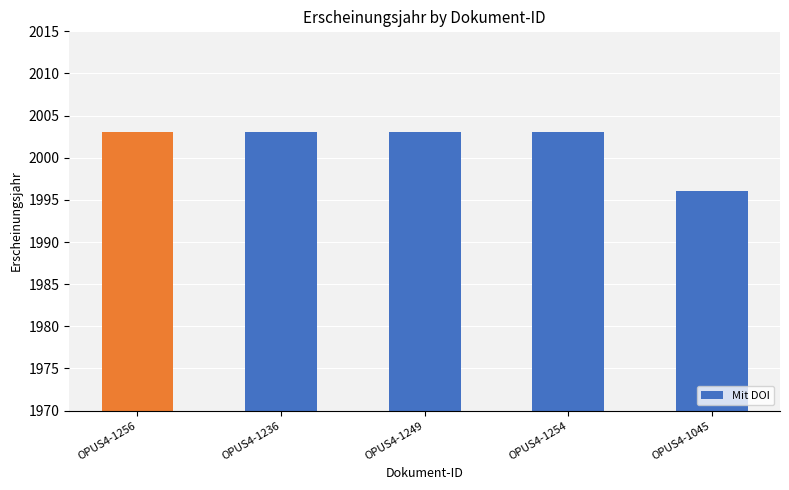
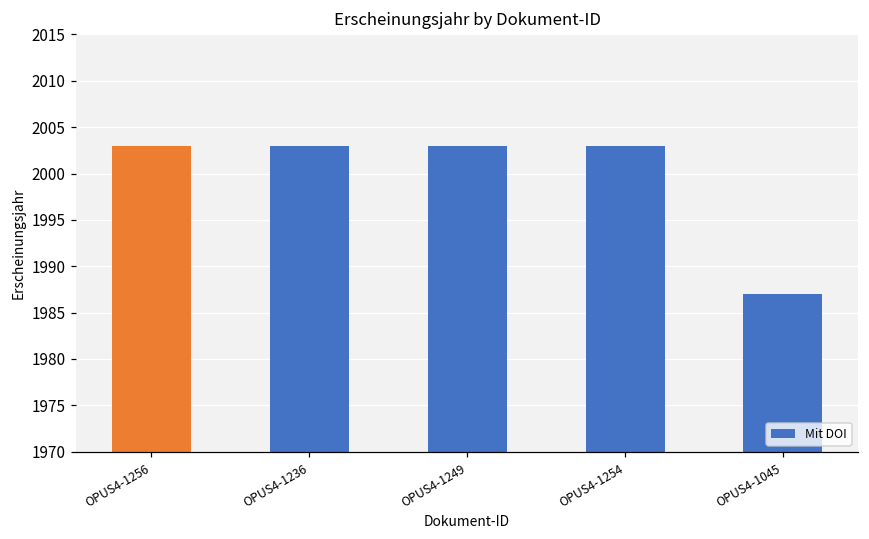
  {
    "OPUS4-1256": 2003,
    "OPUS4-1236": 2003,
    "OPUS4-1249": 2003,
    "OPUS4-1254": 2003,
-   "OPUS4-1045": 1996
+   "OPUS4-1045": 1987
  }
